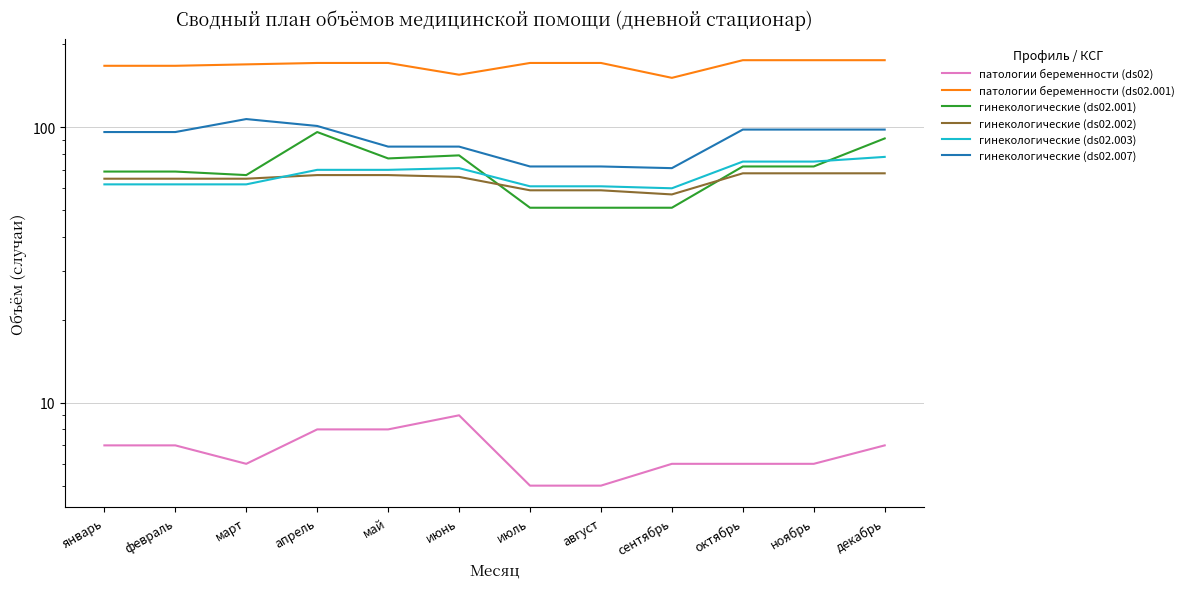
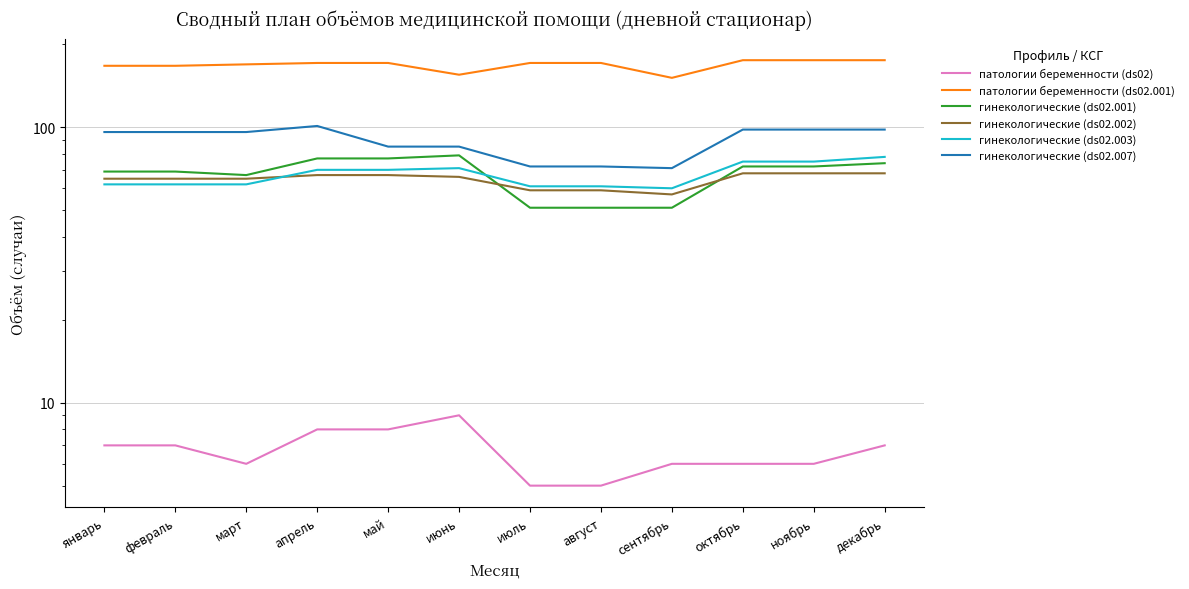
  {
    "патологии беременности (ds02)": {
      "январь": 7,
      "февраль": 7,
      "март": 6,
      "апрель": 8,
      "май": 8,
      "июнь": 9,
      "июль": 5,
      "август": 5,
      "сентябрь": 6,
      "октябрь": 6,
      "ноябрь": 6,
      "декабрь": 7
    },
    "патологии беременности (ds02.001)": {
      "январь": 170,
      "февраль": 170,
      "март": 170,
      "апрель": 170,
      "май": 170,
      "июнь": 160,
      "июль": 170,
      "август": 170,
      "сентябрь": 150,
      "октябрь": 180,
      "ноябрь": 180,
      "декабрь": 180
    },
    "гинекологические (ds02.001)": {
      "январь": 69,
      "февраль": 69,
      "март": 67,
-     "апрель": 96,
+     "апрель": 77,
      "май": 77,
      "июнь": 79,
      "июль": 51,
      "август": 51,
      "сентябрь": 51,
      "октябрь": 72,
      "ноябрь": 72,
-     "декабрь": 91
+     "декабрь": 74
    },
    "гинекологические (ds02.002)": {
      "январь": 65,
      "февраль": 65,
      "март": 65,
      "апрель": 67,
      "май": 67,
      "июнь": 66,
      "июль": 59,
      "август": 59,
      "сентябрь": 57,
      "октябрь": 68,
      "ноябрь": 68,
      "декабрь": 68
    },
    "гинекологические (ds02.003)": {
      "январь": 62,
      "февраль": 62,
      "март": 62,
      "апрель": 70,
      "май": 70,
      "июнь": 71,
      "июль": 61,
      "август": 61,
      "сентябрь": 60,
      "октябрь": 75,
      "ноябрь": 75,
      "декабрь": 78
    },
    "гинекологические (ds02.007)": {
      "январь": 96,
      "февраль": 96,
-     "март": 107,
+     "март": 96,
      "апрель": 101,
      "май": 85,
      "июнь": 85,
      "июль": 72,
      "август": 72,
      "сентябрь": 71,
      "октябрь": 98,
      "ноябрь": 98,
      "декабрь": 98
    }
  }
